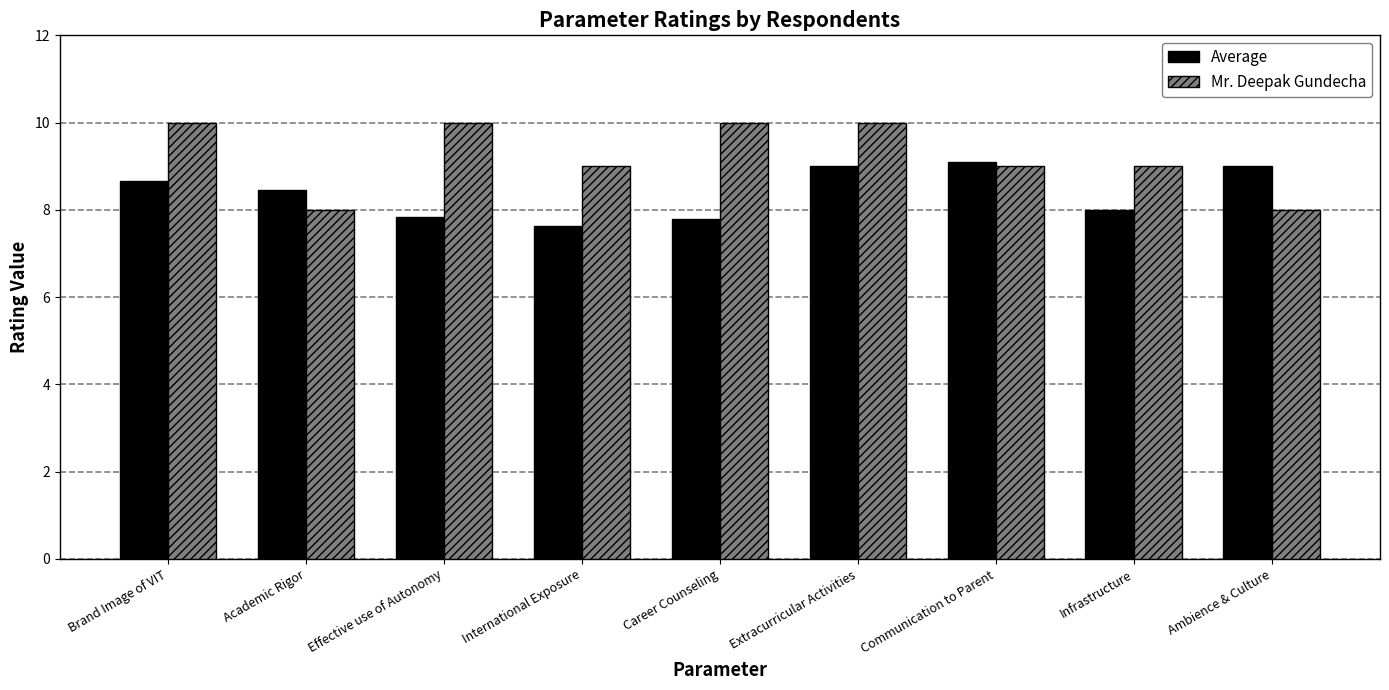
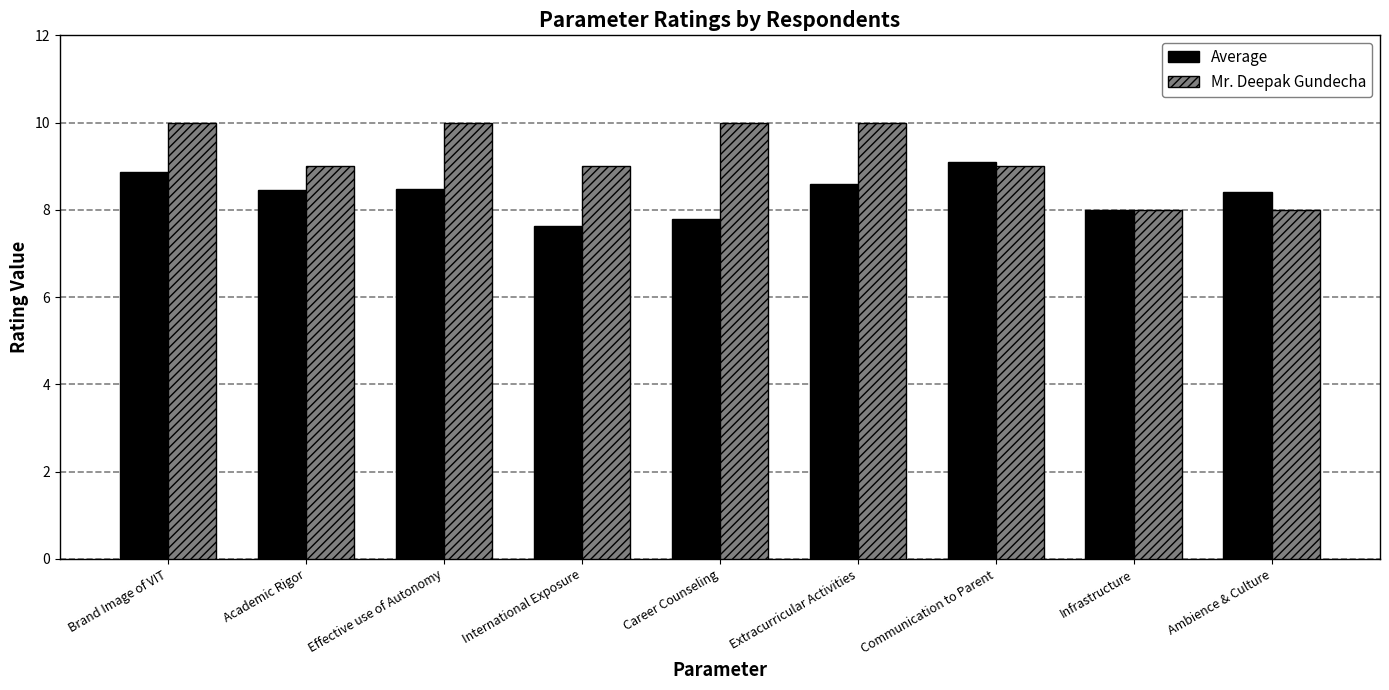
  {
    "Average": {
-     "Brand Image of VIT": 8.7,
+     "Brand Image of VIT": 8.9,
      "Academic Rigor": 8.5,
-     "Effective use of Autonomy": 7.8,
+     "Effective use of Autonomy": 8.5,
      "International Exposure": 7.6,
      "Career Counseling": 7.8,
-     "Extracurricular Activities": 9.0,
+     "Extracurricular Activities": 8.6,
      "Communication to Parent": 9.1,
      "Infrastructure": 8.0,
-     "Ambience & Culture": 9.0
+     "Ambience & Culture": 8.4
    },
    "Mr. Deepak Gundecha": {
      "Brand Image of VIT": 10,
-     "Academic Rigor": 8,
+     "Academic Rigor": 9,
      "Effective use of Autonomy": 10,
      "International Exposure": 9,
      "Career Counseling": 10,
      "Extracurricular Activities": 10,
      "Communication to Parent": 9,
-     "Infrastructure": 9,
+     "Infrastructure": 8,
      "Ambience & Culture": 8
    }
  }
